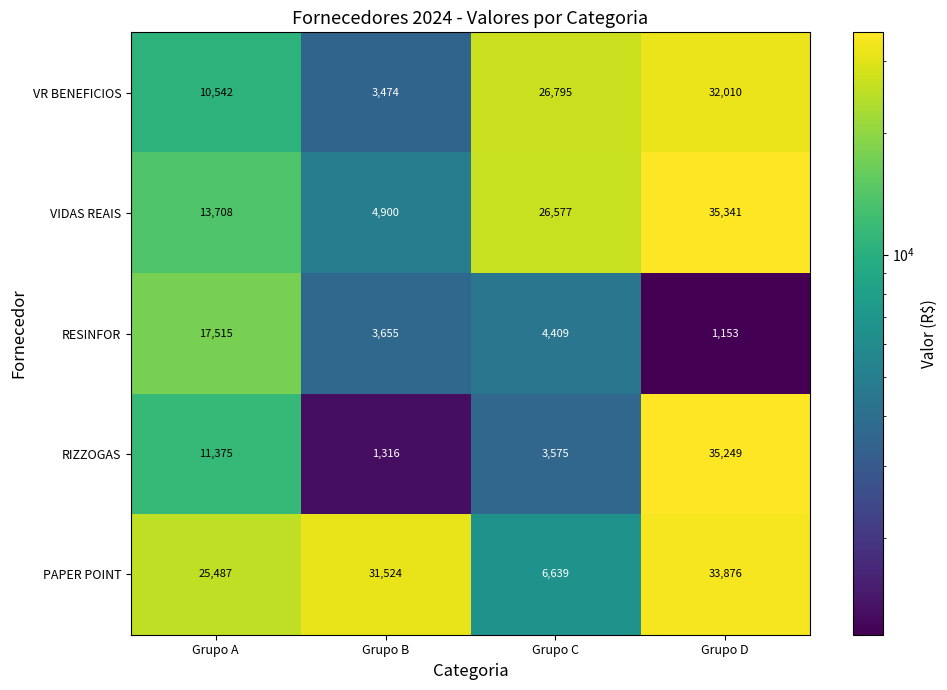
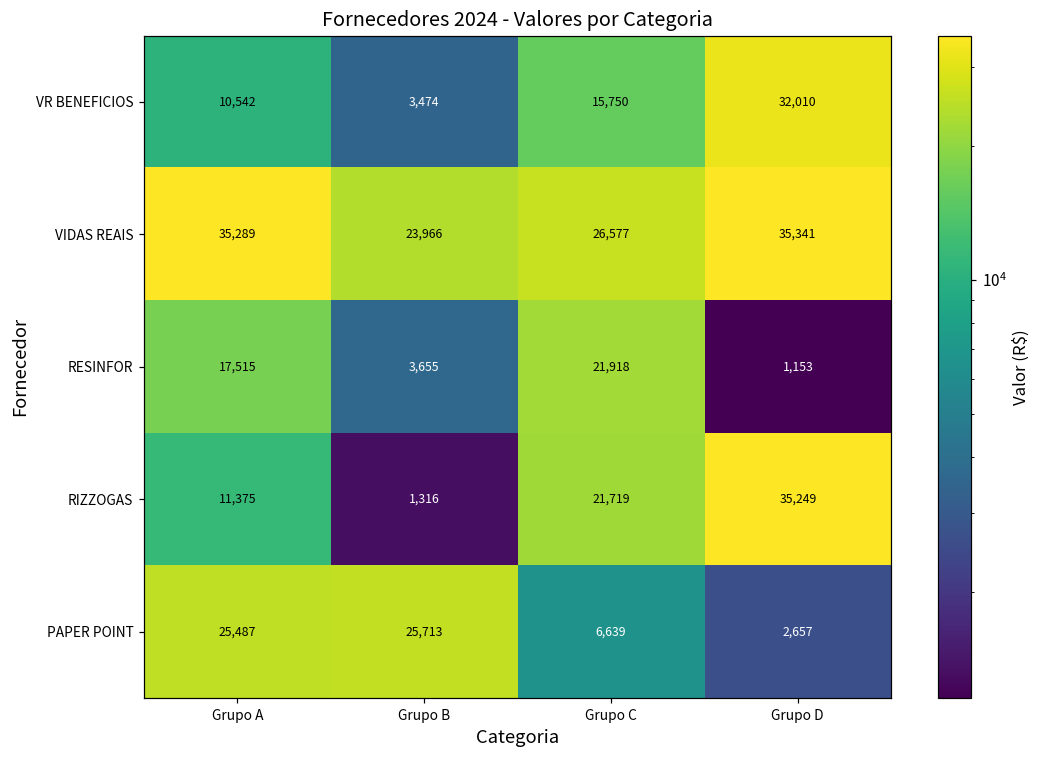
  {
    "VR BENEFICIOS": {
      "Grupo A": "10,542",
      "Grupo B": "3,474",
-     "Grupo C": "26,795",
+     "Grupo C": "15,750",
      "Grupo D": "32,010"
    },
    "VIDAS REAIS": {
-     "Grupo A": "13,708",
-     "Grupo B": "4,900",
+     "Grupo A": "35,289",
+     "Grupo B": "23,966",
      "Grupo C": "26,577",
      "Grupo D": "35,341"
    },
    "RESINFOR": {
      "Grupo A": "17,515",
      "Grupo B": "3,655",
-     "Grupo C": "4,409",
+     "Grupo C": "21,918",
      "Grupo D": "1,153"
    },
    "RIZZOGAS": {
      "Grupo A": "11,375",
      "Grupo B": "1,316",
-     "Grupo C": "3,575",
+     "Grupo C": "21,719",
      "Grupo D": "35,249"
    },
    "PAPER POINT": {
      "Grupo A": "25,487",
-     "Grupo B": "31,524",
+     "Grupo B": "25,713",
      "Grupo C": "6,639",
-     "Grupo D": "33,876"
+     "Grupo D": "2,657"
    }
  }
